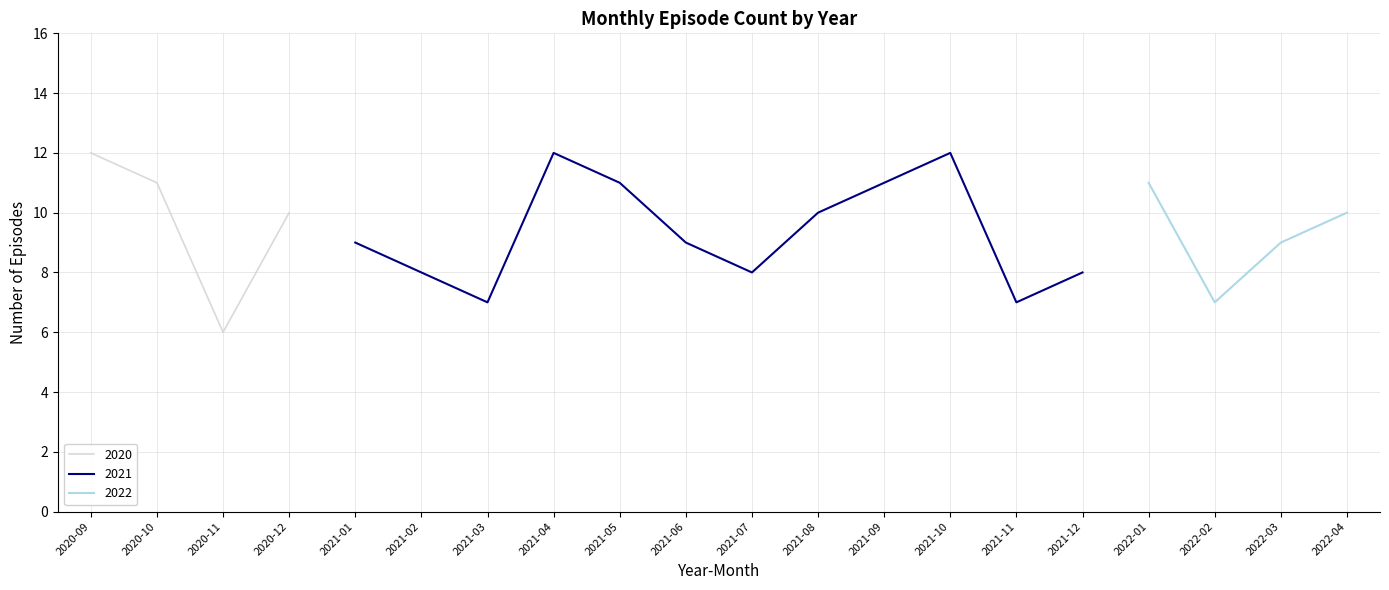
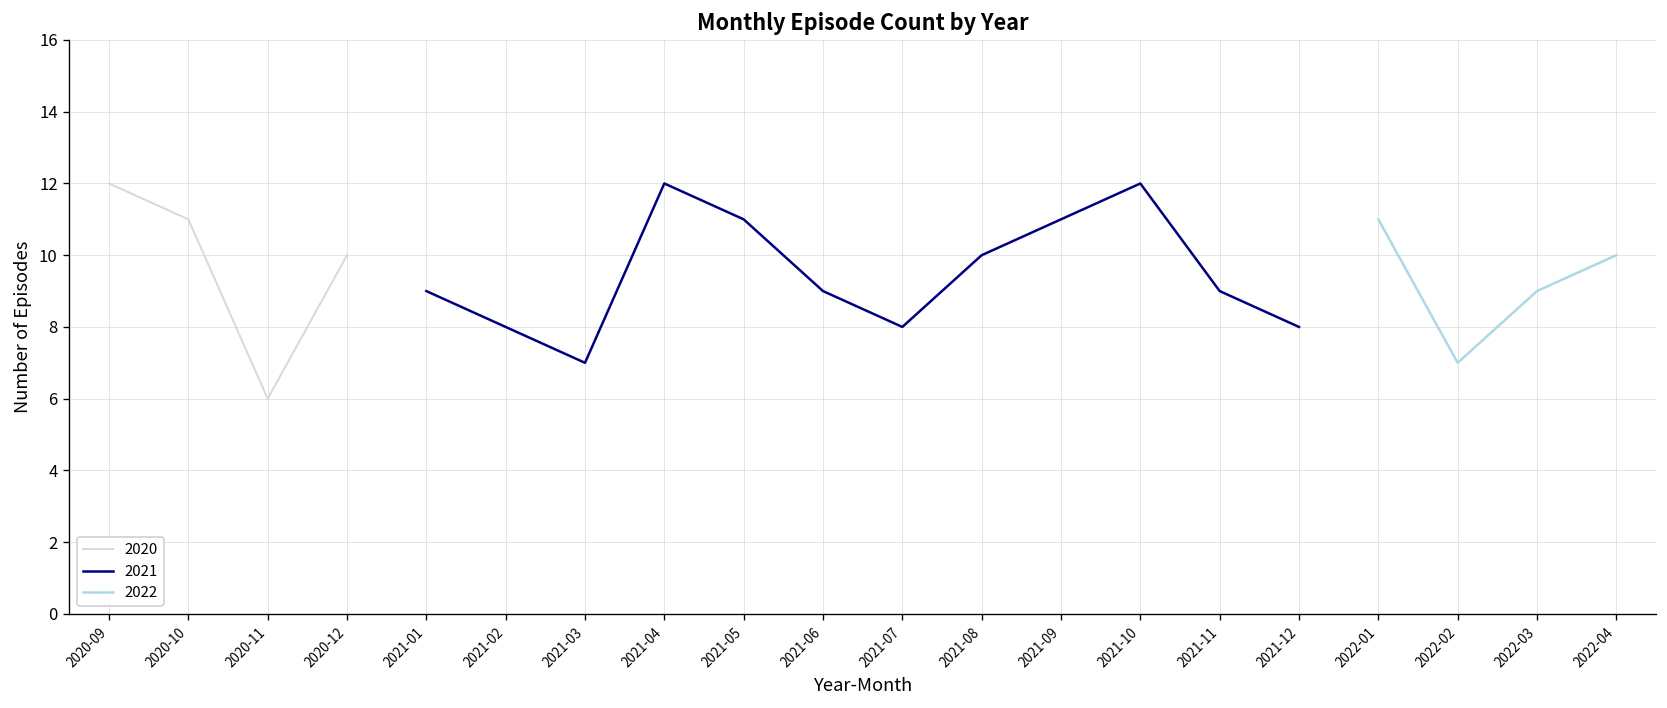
  {
    "2021": {
      "2021-01": 9,
      "2021-02": 8,
      "2021-03": 7,
      "2021-04": 12,
      "2021-05": 11,
      "2021-06": 9,
      "2021-07": 8,
      "2021-08": 10,
      "2021-09": 11,
      "2021-10": 12,
-     "2021-11": 7,
+     "2021-11": 9,
      "2021-12": 8
    }
  }
